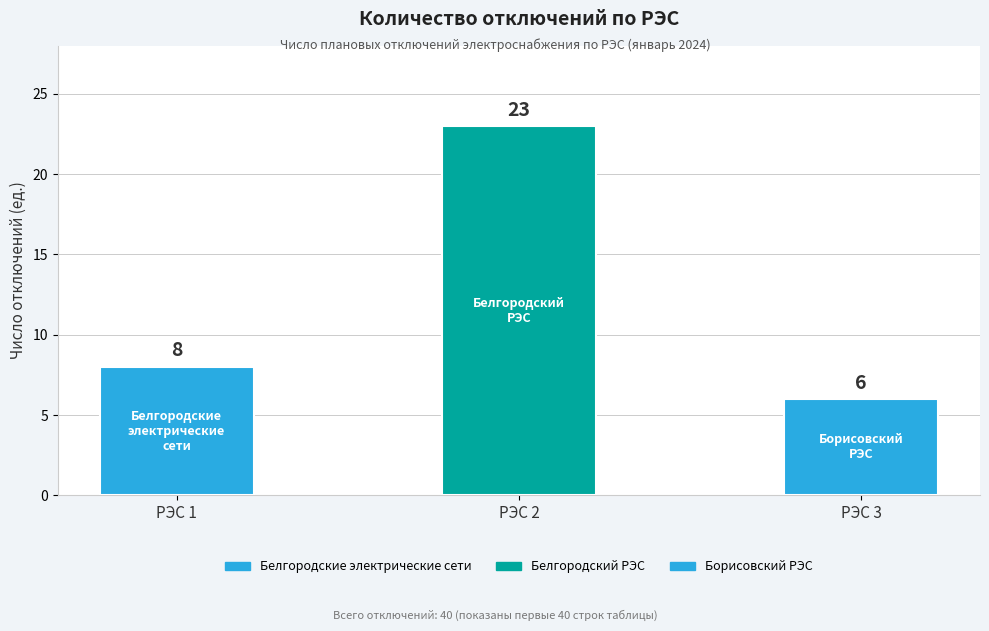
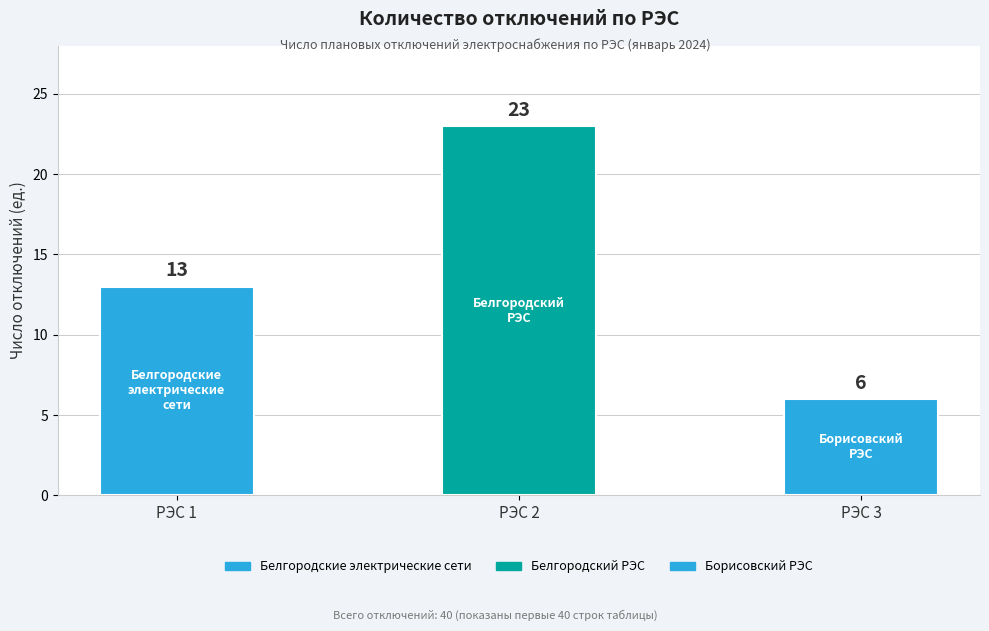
  {
-   "РЭС 1": 8,
+   "РЭС 1": 13,
    "РЭС 2": 23,
    "РЭС 3": 6
  }
